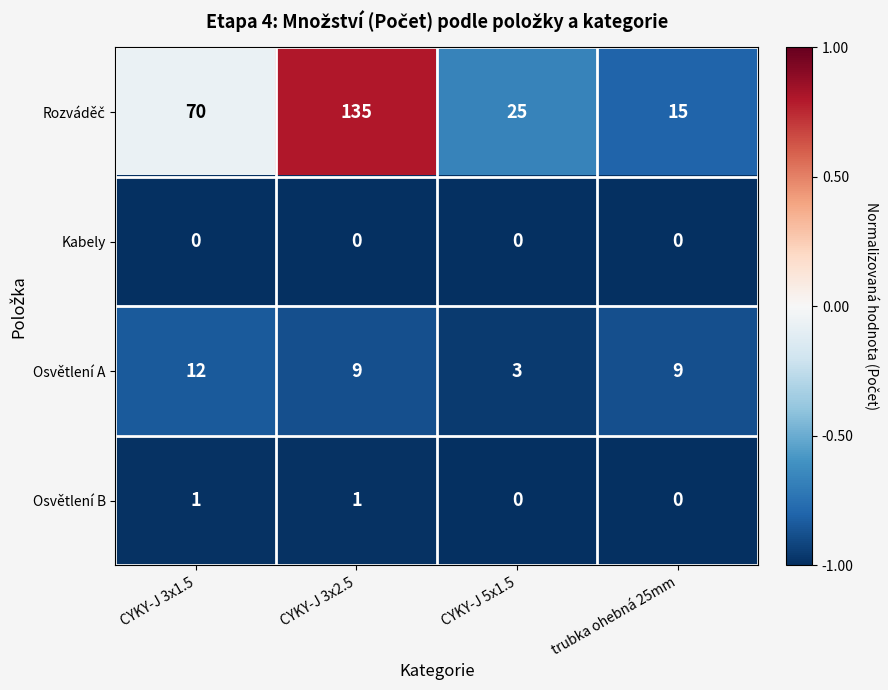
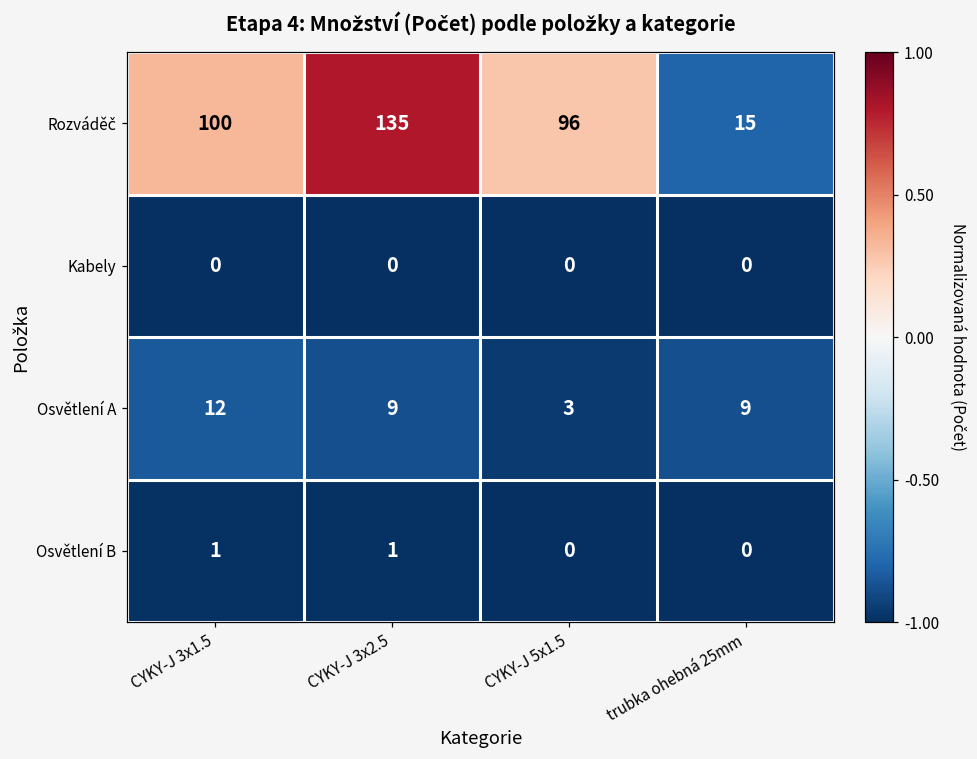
  {
    "Rozváděč": {
-     "CYKY-J 3x1.5": 70,
+     "CYKY-J 3x1.5": 100,
      "CYKY-J 3x2.5": 135,
-     "CYKY-J 5x1.5": 25,
+     "CYKY-J 5x1.5": 96,
      "trubka ohebná 25mm": 15
    },
    "Kabely": {
      "CYKY-J 3x1.5": 0,
      "CYKY-J 3x2.5": 0,
      "CYKY-J 5x1.5": 0,
      "trubka ohebná 25mm": 0
    },
    "Osvětlení A": {
      "CYKY-J 3x1.5": 12,
      "CYKY-J 3x2.5": 9,
      "CYKY-J 5x1.5": 3,
      "trubka ohebná 25mm": 9
    },
    "Osvětlení B": {
      "CYKY-J 3x1.5": 1,
      "CYKY-J 3x2.5": 1,
      "CYKY-J 5x1.5": 0,
      "trubka ohebná 25mm": 0
    }
  }
